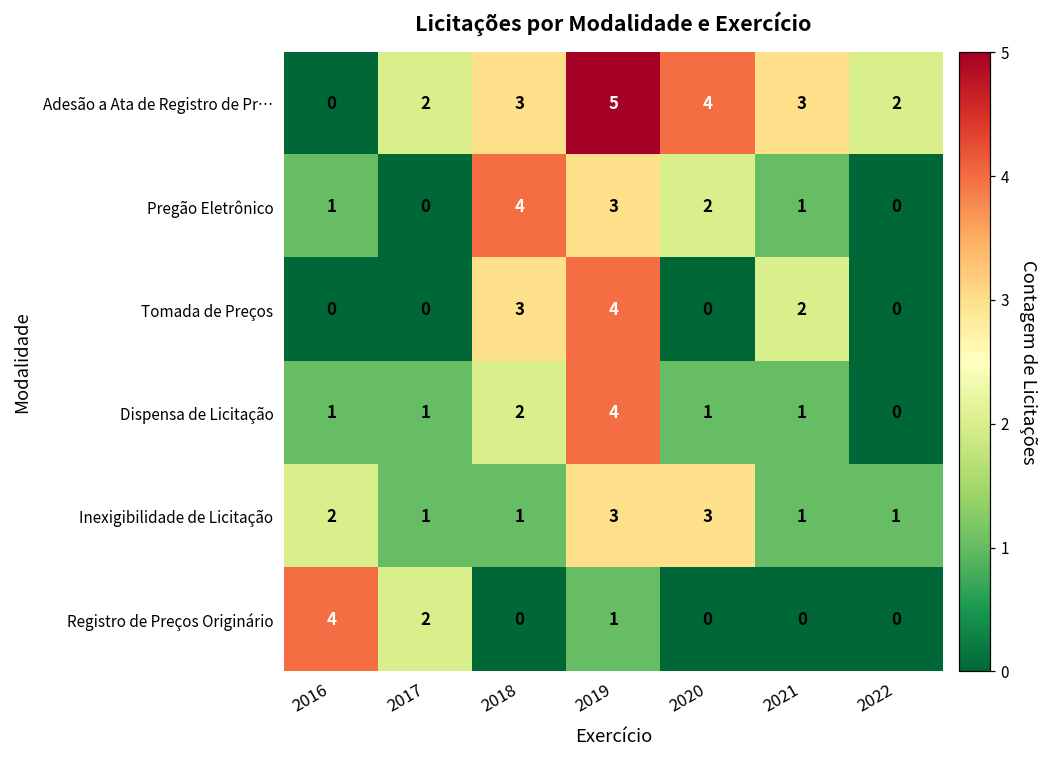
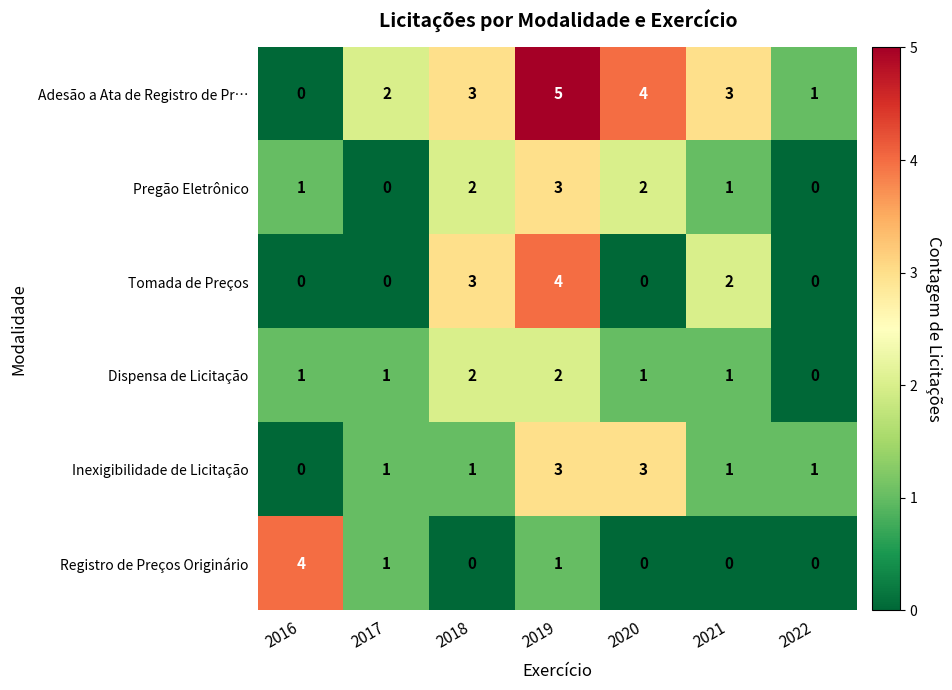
  {
    "Adesão a Ata de Registro de Pr…": {
      "2016": 0,
      "2017": 2,
      "2018": 3,
      "2019": 5,
      "2020": 4,
      "2021": 3,
-     "2022": 2
+     "2022": 1
    },
    "Pregão Eletrônico": {
      "2016": 1,
      "2017": 0,
-     "2018": 4,
+     "2018": 2,
      "2019": 3,
      "2020": 2,
      "2021": 1,
      "2022": 0
    },
    "Tomada de Preços": {
      "2016": 0,
      "2017": 0,
      "2018": 3,
      "2019": 4,
      "2020": 0,
      "2021": 2,
      "2022": 0
    },
    "Dispensa de Licitação": {
      "2016": 1,
      "2017": 1,
      "2018": 2,
-     "2019": 4,
+     "2019": 2,
      "2020": 1,
      "2021": 1,
      "2022": 0
    },
    "Inexigibilidade de Licitação": {
-     "2016": 2,
+     "2016": 0,
      "2017": 1,
      "2018": 1,
      "2019": 3,
      "2020": 3,
      "2021": 1,
      "2022": 1
    },
    "Registro de Preços Originário": {
      "2016": 4,
-     "2017": 2,
+     "2017": 1,
      "2018": 0,
      "2019": 1,
      "2020": 0,
      "2021": 0,
      "2022": 0
    }
  }
